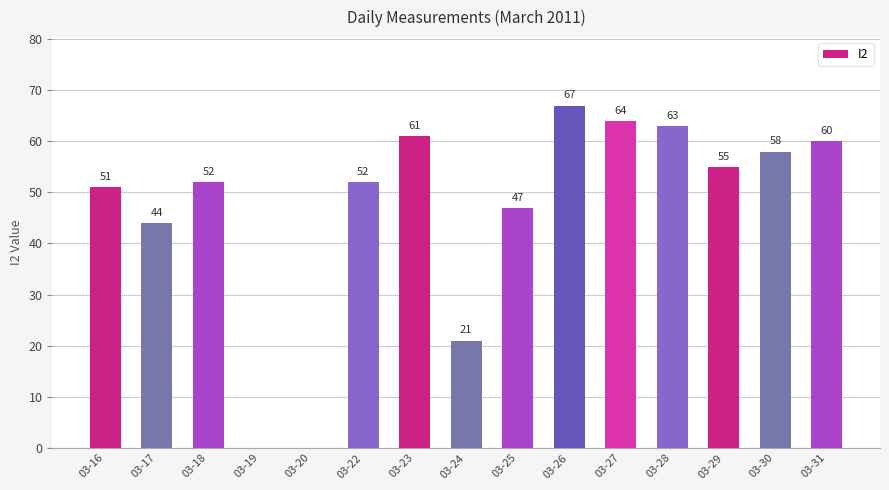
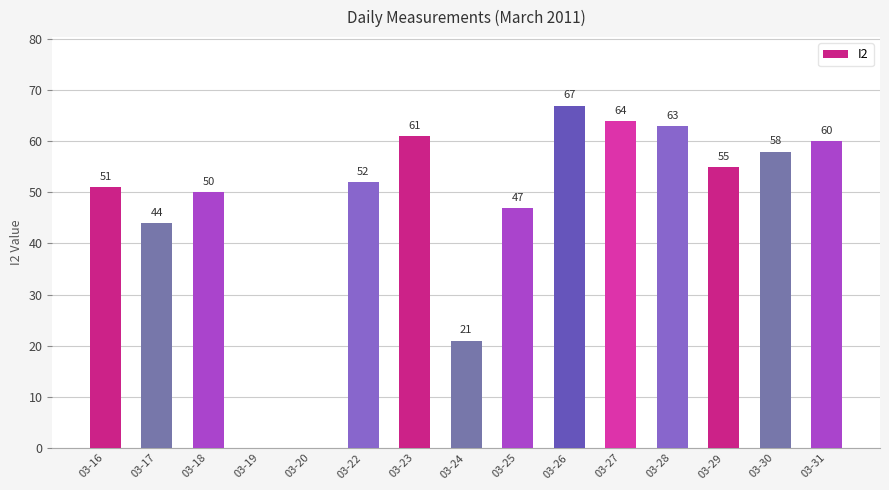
  {
    "03-16": 51,
    "03-17": 44,
-   "03-18": 52,
+   "03-18": 50,
    "03-22": 52,
    "03-23": 61,
    "03-24": 21,
    "03-25": 47,
    "03-26": 67,
    "03-27": 64,
    "03-28": 63,
    "03-29": 55,
    "03-30": 58,
    "03-31": 60
  }
